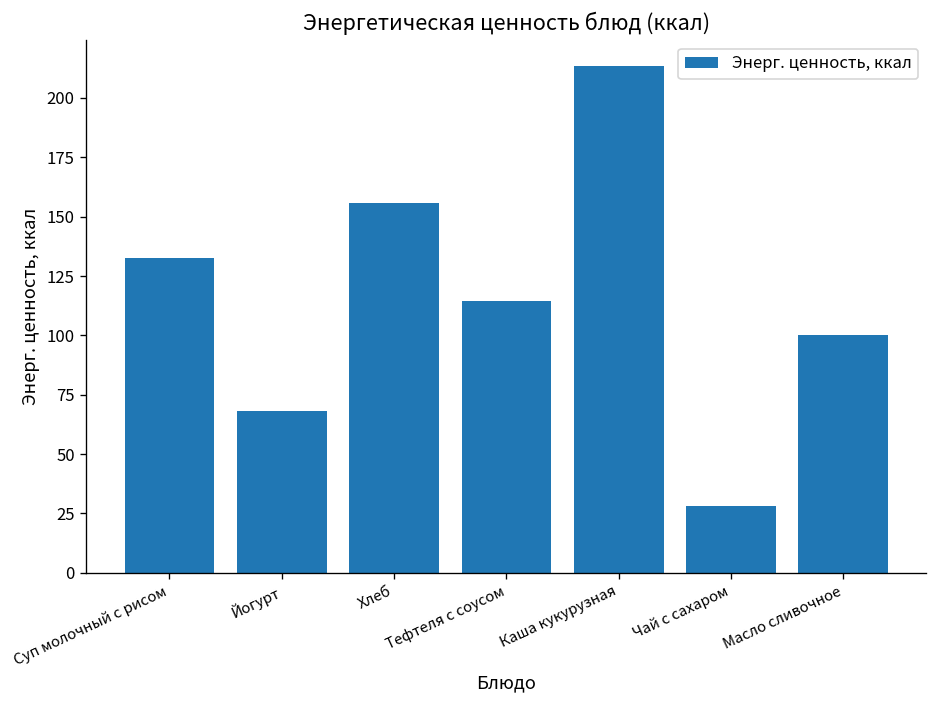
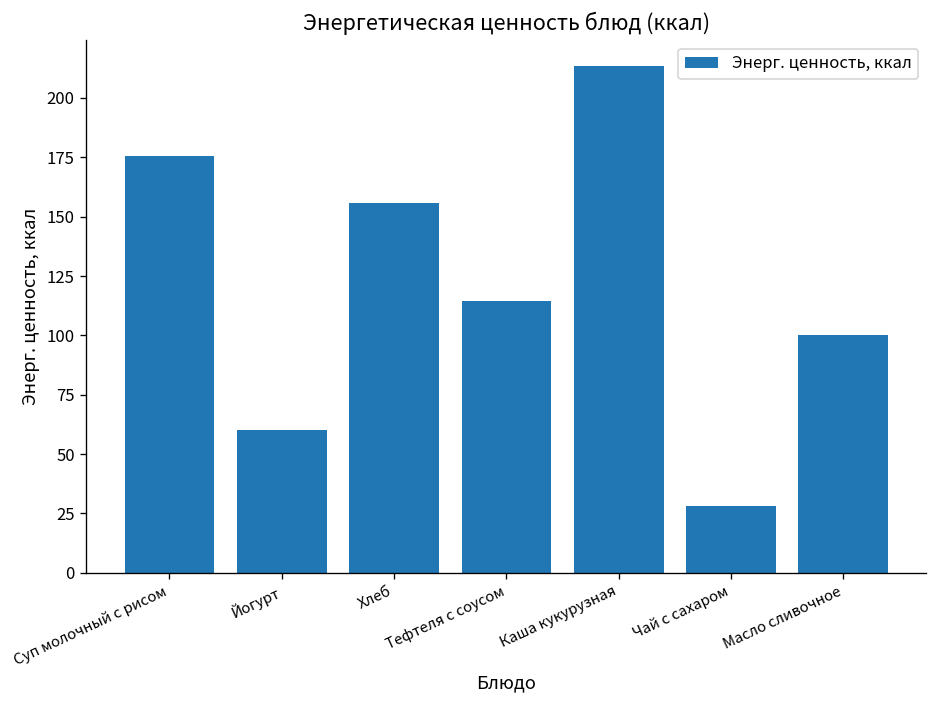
  {
-   "Суп молочный с рисом": 132,
-   "Йогурт": 68,
+   "Суп молочный с рисом": 176,
+   "Йогурт": 60,
    "Хлеб": 156,
    "Тефтеля с соусом": 114,
    "Каша кукурузная": 214,
    "Чай с сахаром": 28,
    "Масло сливочное": 100
  }
